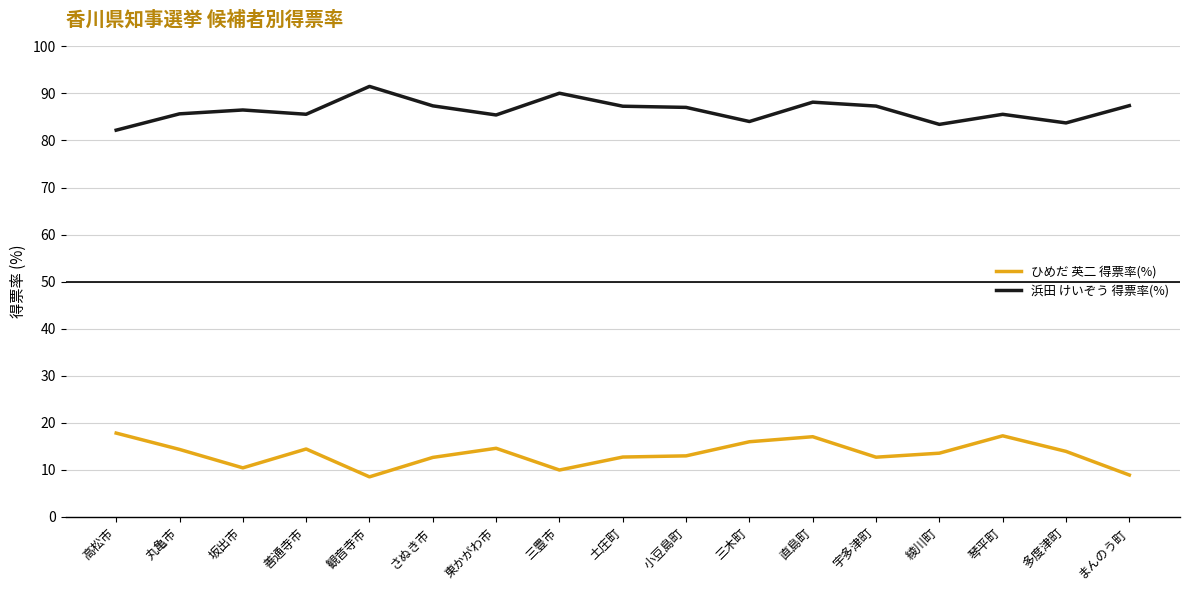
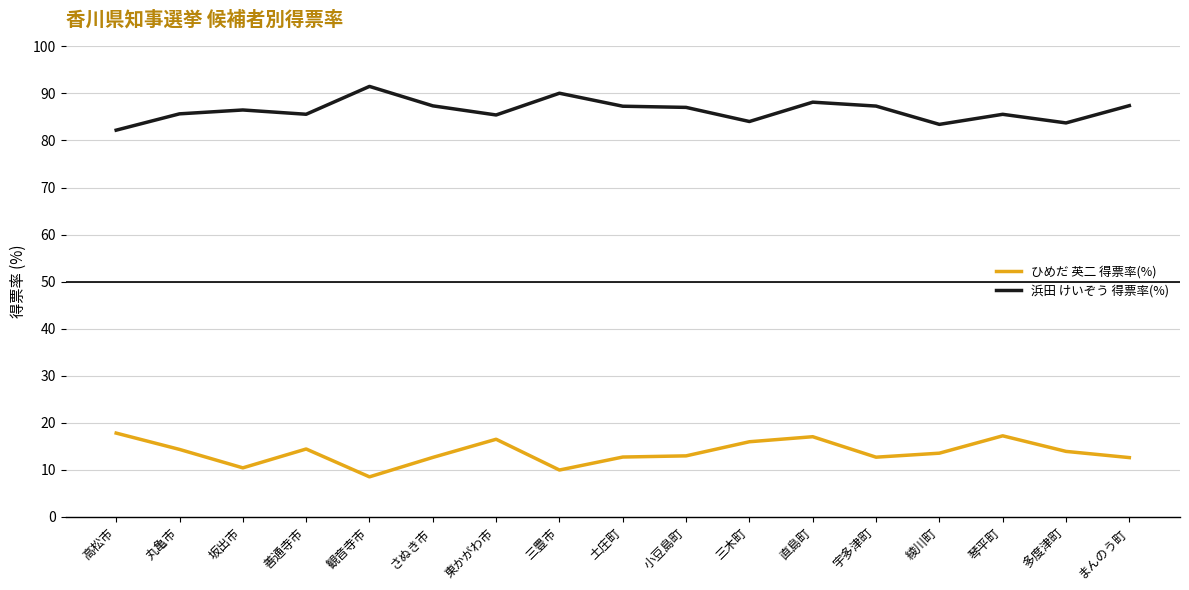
  {
    "ひめだ 英二 得票率(%)": {
      "高松市": 18,
      "丸亀市": 14,
      "坂出市": 10,
      "善通寺市": 14,
      "観音寺市": 9,
      "さぬき市": 13,
-     "東かがわ市": 15,
+     "東かがわ市": 17,
      "三豊市": 10,
      "土庄町": 13,
      "小豆島町": 13,
      "三木町": 16,
      "直島町": 17,
      "宇多津町": 13,
      "綾川町": 14,
      "琴平町": 17,
      "多度津町": 14,
-     "まんのう町": 9
+     "まんのう町": 13
    },
    "浜田 けいぞう 得票率(%)": {
      "高松市": 82,
      "丸亀市": 86,
      "坂出市": 86,
      "善通寺市": 86,
      "観音寺市": 91,
      "さぬき市": 87,
      "東かがわ市": 85,
      "三豊市": 90,
      "土庄町": 87,
      "小豆島町": 87,
      "三木町": 84,
      "直島町": 88,
      "宇多津町": 87,
      "綾川町": 83,
      "琴平町": 86,
      "多度津町": 84,
      "まんのう町": 87
    }
  }
